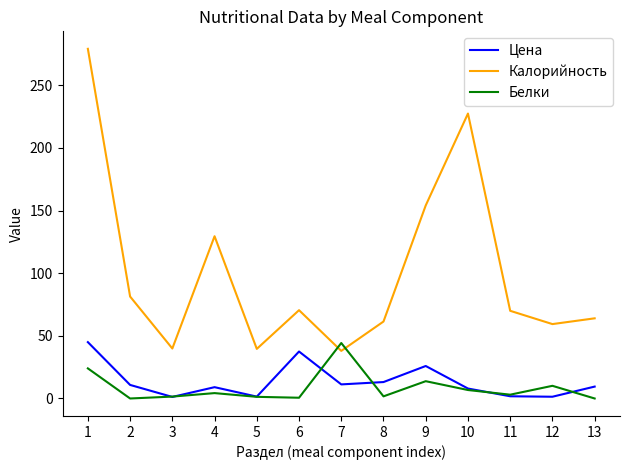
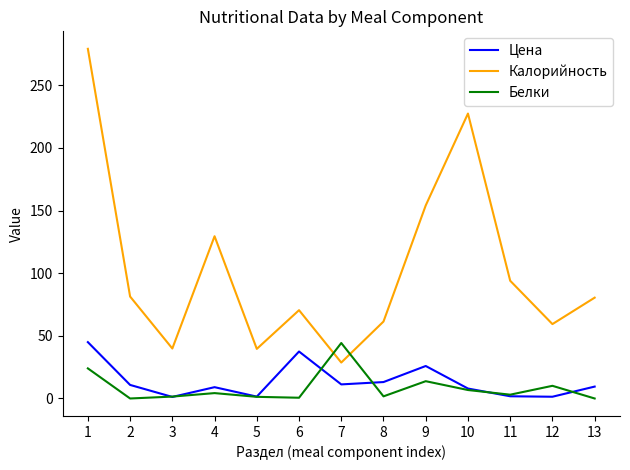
  {
    "Цена": {
      "1": 45,
      "2": 11,
      "4": 9,
      "6": 38,
      "7": 11,
      "8": 13,
      "9": 26,
      "12": 1,
      "13": 10
    },
    "Калорийность": {
      "1": 279,
      "2": 81,
      "3": 40,
      "4": 130,
      "5": 40,
      "6": 71,
-     "7": 38,
+     "7": 29,
      "8": 61,
      "9": 154,
      "10": 227,
-     "11": 70,
+     "11": 94,
      "12": 59,
-     "13": 64
+     "13": 81
    },
    "Белки": {
      "1": 24,
      "2": 0,
      "4": 4,
      "6": 1,
      "7": 44,
      "8": 2,
      "9": 14,
      "12": 10,
      "13": 0
    }
  }
